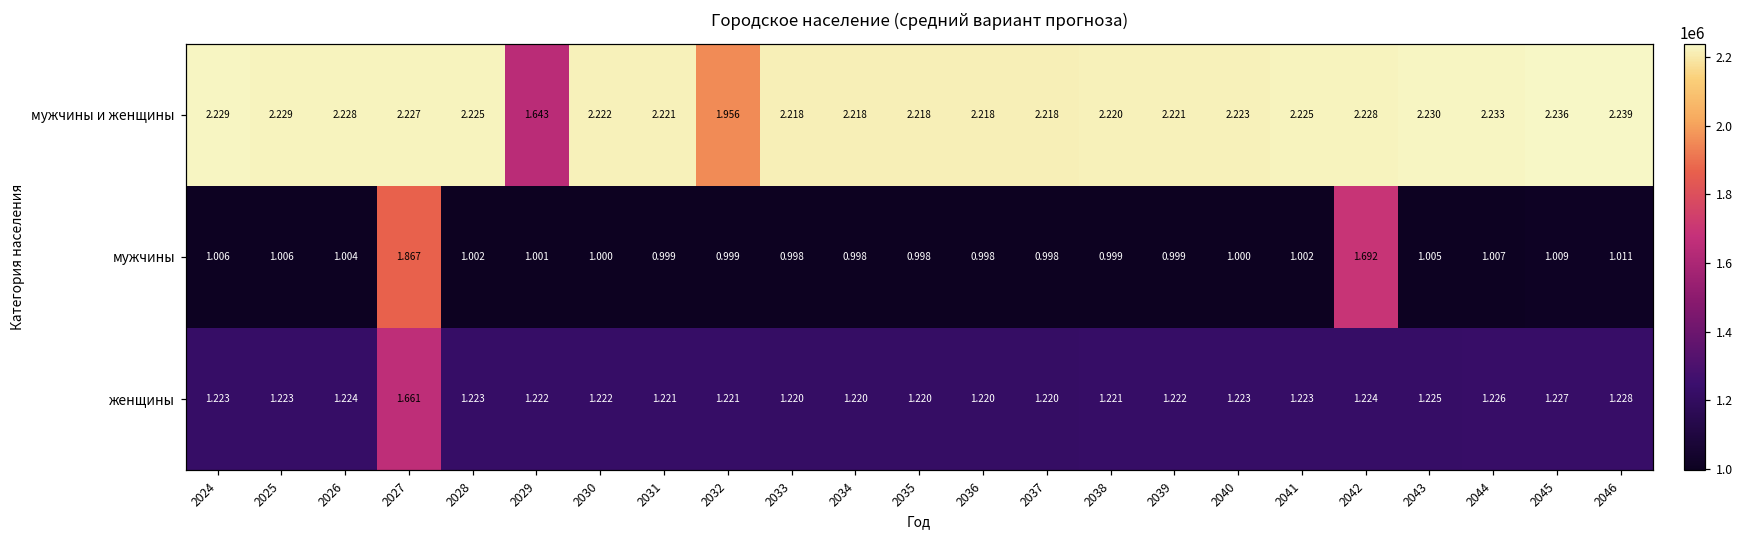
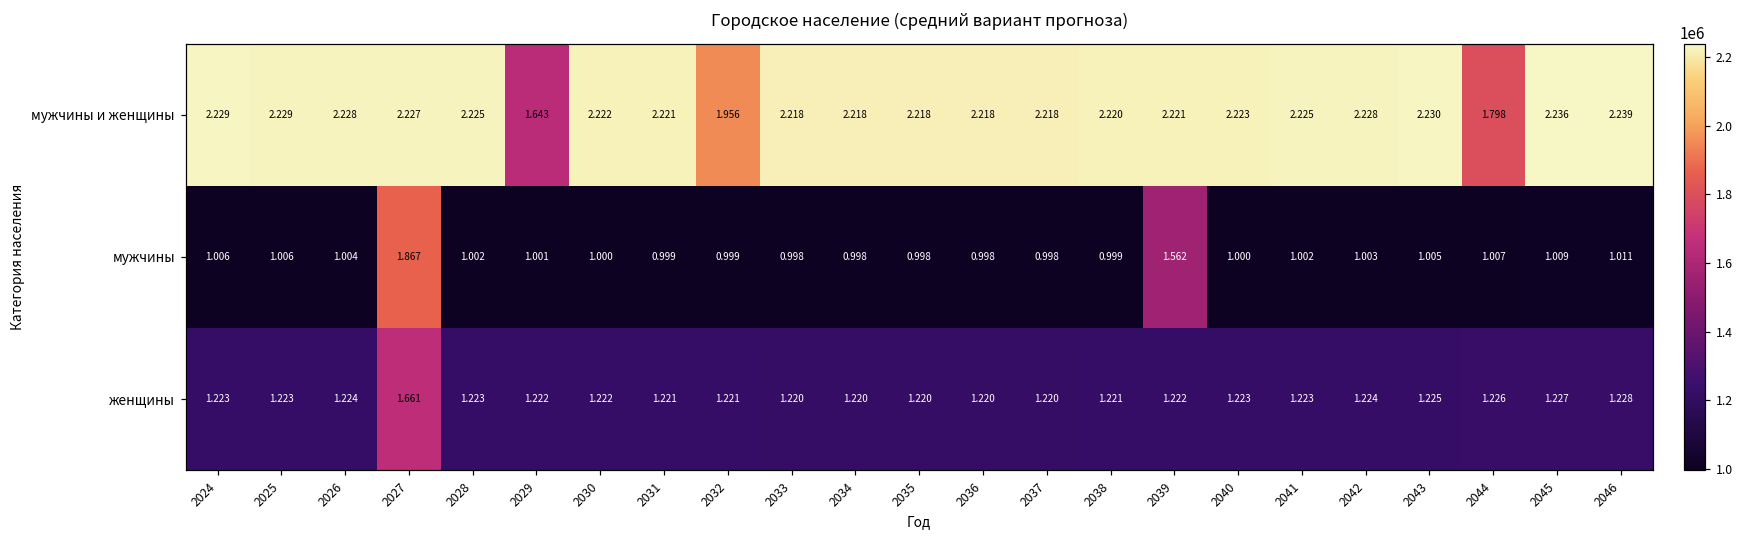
  {
    "мужчины и женщины": {
      "2024": 2.229,
      "2025": 2.229,
      "2026": 2.228,
      "2027": 2.227,
      "2028": 2.225,
      "2029": 1.643,
      "2030": 2.222,
      "2031": 2.221,
      "2032": 1.956,
      "2033": 2.218,
      "2034": 2.218,
      "2035": 2.218,
      "2036": 2.218,
      "2037": 2.218,
      "2038": 2.220,
      "2039": 2.221,
      "2040": 2.223,
      "2041": 2.225,
      "2042": 2.228,
      "2043": 2.230,
-     "2044": 2.233,
+     "2044": 1.798,
      "2045": 2.236,
      "2046": 2.239
    },
    "мужчины": {
      "2024": 1.006,
      "2025": 1.006,
      "2026": 1.004,
      "2027": 1.867,
      "2028": 1.002,
      "2029": 1.001,
      "2030": 1.000,
      "2031": 0.999,
      "2032": 0.999,
      "2033": 0.998,
      "2034": 0.998,
      "2035": 0.998,
      "2036": 0.998,
      "2037": 0.998,
      "2038": 0.999,
-     "2039": 0.999,
+     "2039": 1.562,
      "2040": 1.000,
      "2041": 1.002,
-     "2042": 1.692,
+     "2042": 1.003,
      "2043": 1.005,
      "2044": 1.007,
      "2045": 1.009,
      "2046": 1.011
    },
    "женщины": {
      "2024": 1.223,
      "2025": 1.223,
      "2026": 1.224,
      "2027": 1.661,
      "2028": 1.223,
      "2029": 1.222,
      "2030": 1.222,
      "2031": 1.221,
      "2032": 1.221,
      "2033": 1.220,
      "2034": 1.220,
      "2035": 1.220,
      "2036": 1.220,
      "2037": 1.220,
      "2038": 1.221,
      "2039": 1.222,
      "2040": 1.223,
      "2041": 1.223,
      "2042": 1.224,
      "2043": 1.225,
      "2044": 1.226,
      "2045": 1.227,
      "2046": 1.228
    }
  }
